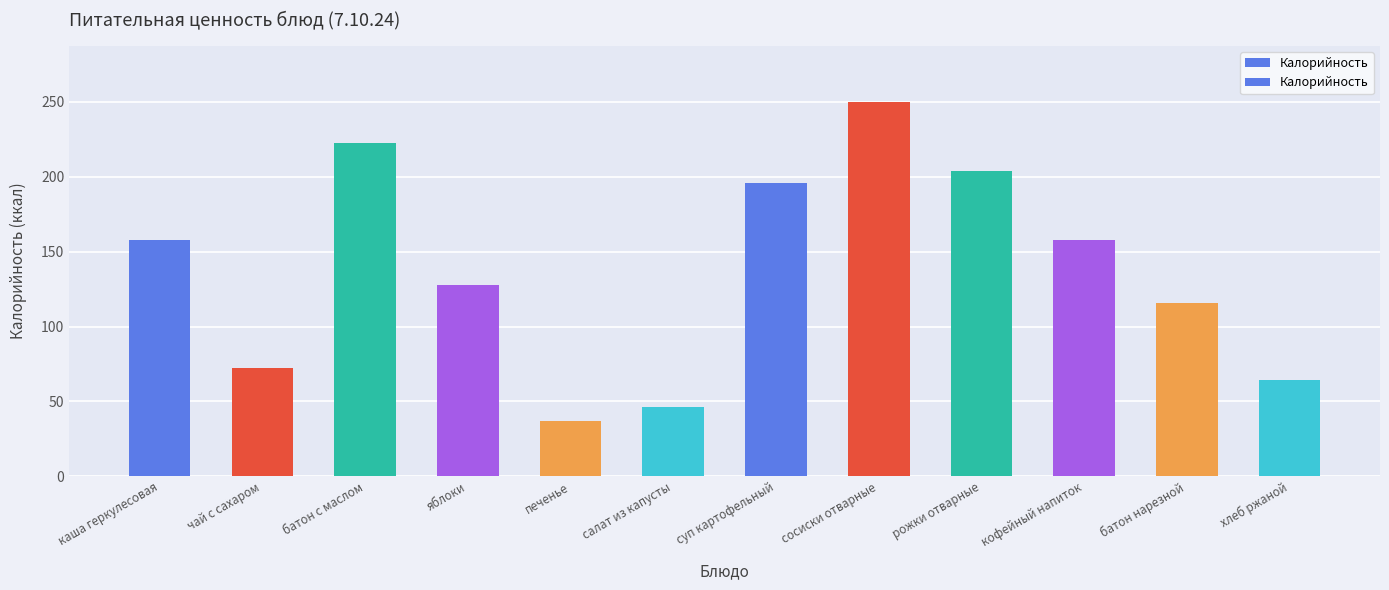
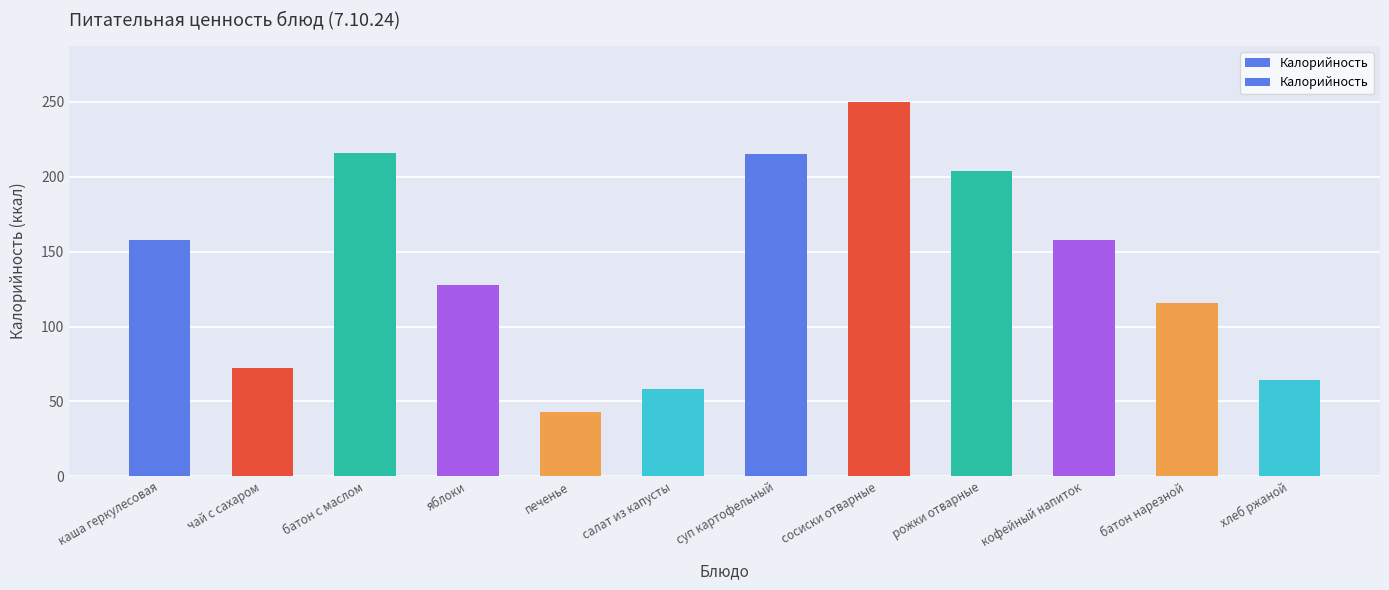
  {
    "каша геркулесовая": 158,
    "чай с сахаром": 72,
-   "батон с маслом": 223,
+   "батон с маслом": 216,
    "яблоки": 128,
-   "печенье": 37,
-   "салат из капусты": 46,
-   "суп картофельный": 196,
+   "печенье": 43,
+   "салат из капусты": 58,
+   "суп картофельный": 215,
    "сосиски отварные": 250,
    "рожки отварные": 204,
    "кофейный напиток": 158,
    "батон нарезной": 116,
    "хлеб ржаной": 64
  }
